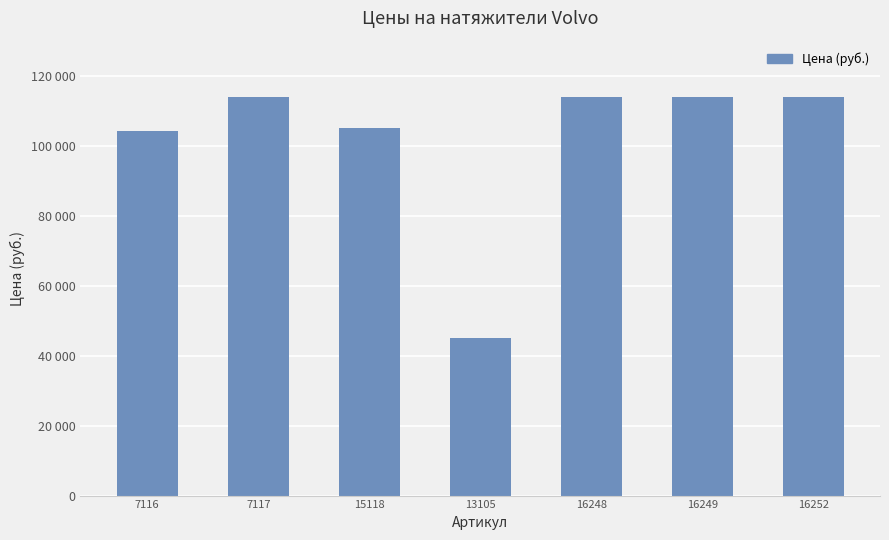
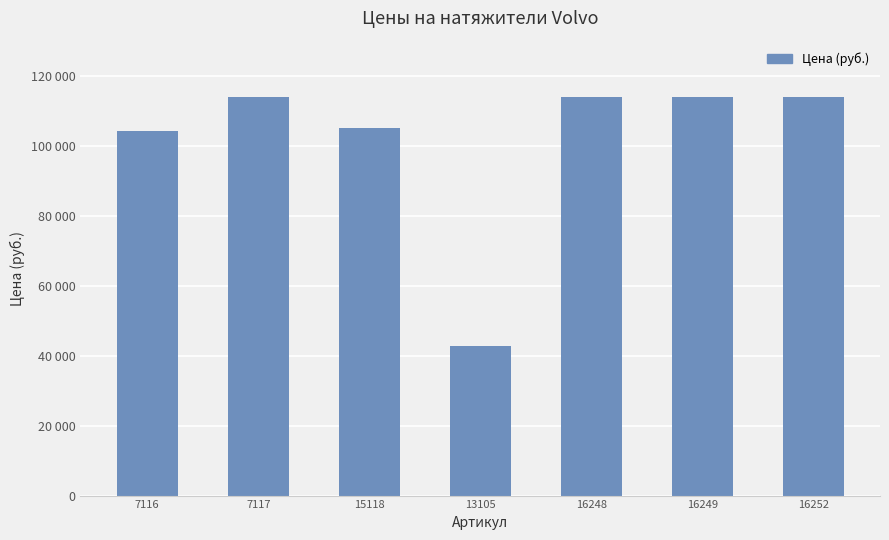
  {
    "7116": 104000,
    "7117": 114000,
    "15118": 105000,
-   "13105": 45000,
+   "13105": 43000,
    "16248": 114000,
    "16249": 114000,
    "16252": 114000
  }
